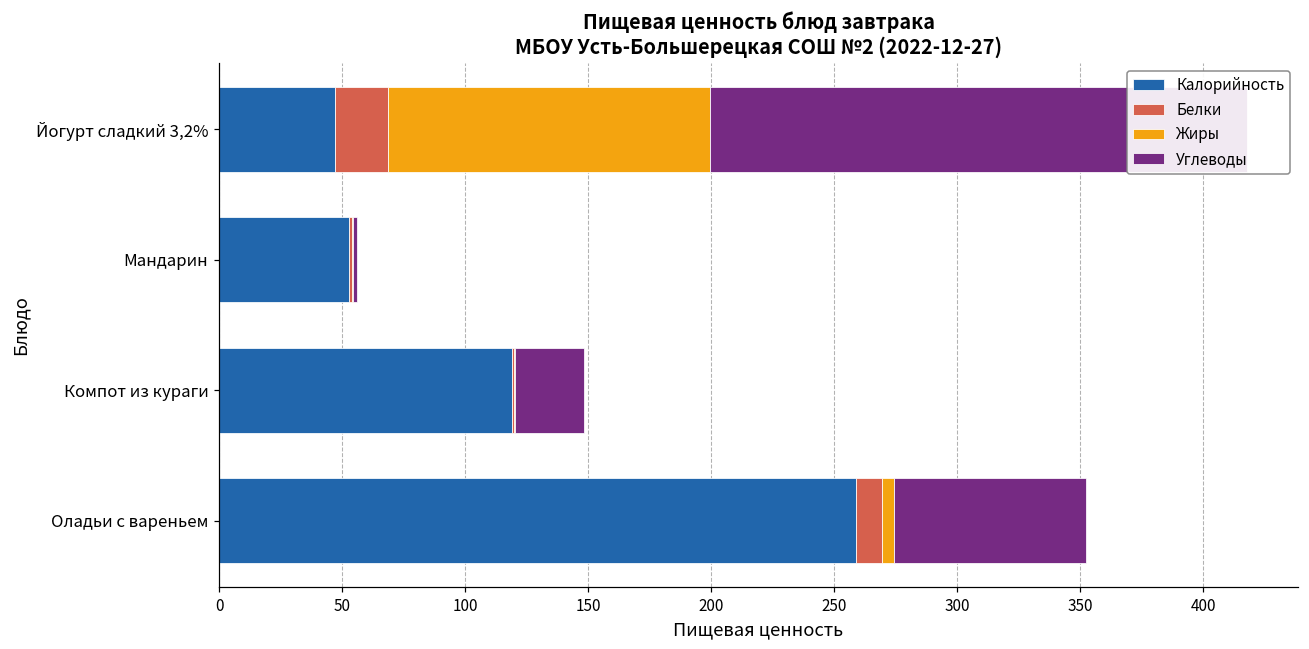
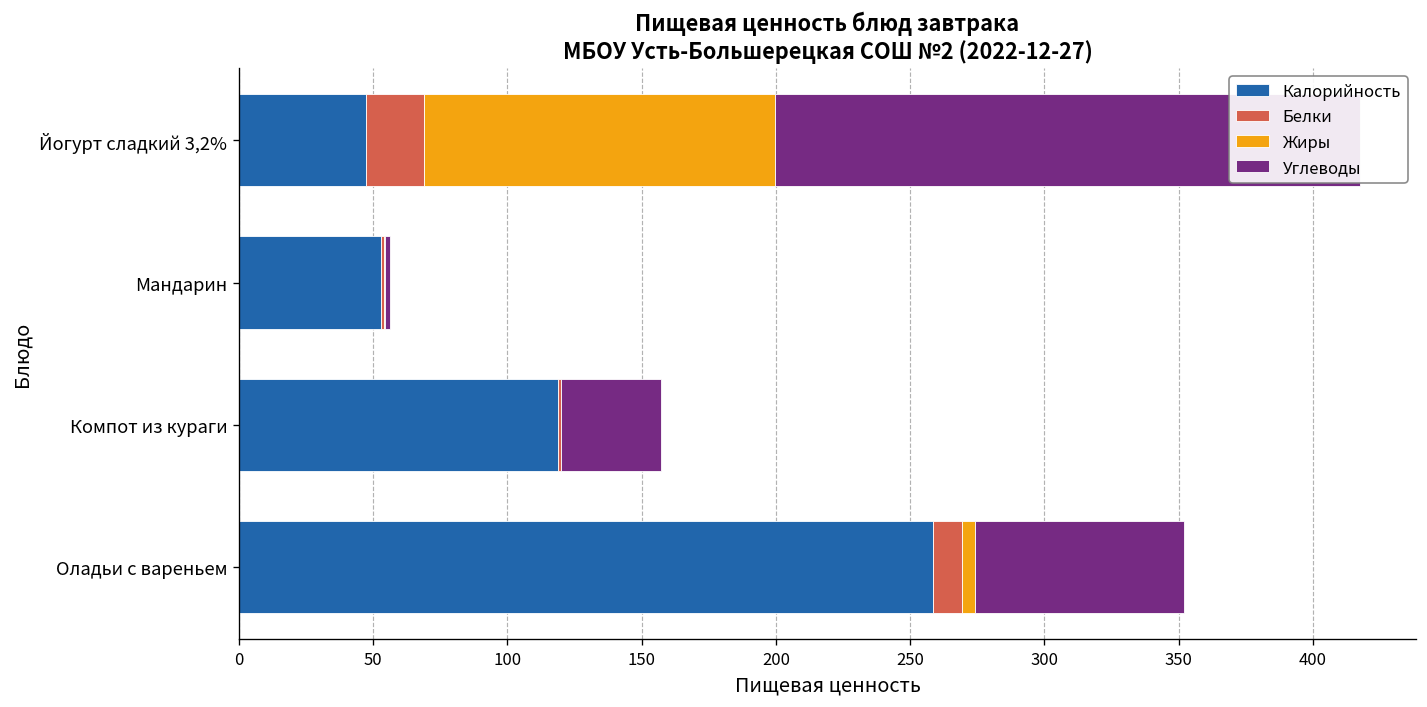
  {
    "Калорийность": {
      "Йогурт сладкий 3,2%": 47,
      "Мандарин": 53,
      "Компот из кураги": 119,
      "Оладьи с вареньем": 259
    },
    "Белки": {
      "Йогурт сладкий 3,2%": 21,
      "Мандарин": 1,
      "Оладьи с вареньем": 11
    },
    "Жиры": {
      "Йогурт сладкий 3,2%": 131,
      "Оладьи с вареньем": 5
    },
    "Углеводы": {
      "Мандарин": 2,
-     "Компот из кураги": 28,
+     "Компот из кураги": 37,
      "Оладьи с вареньем": 78
    }
  }
